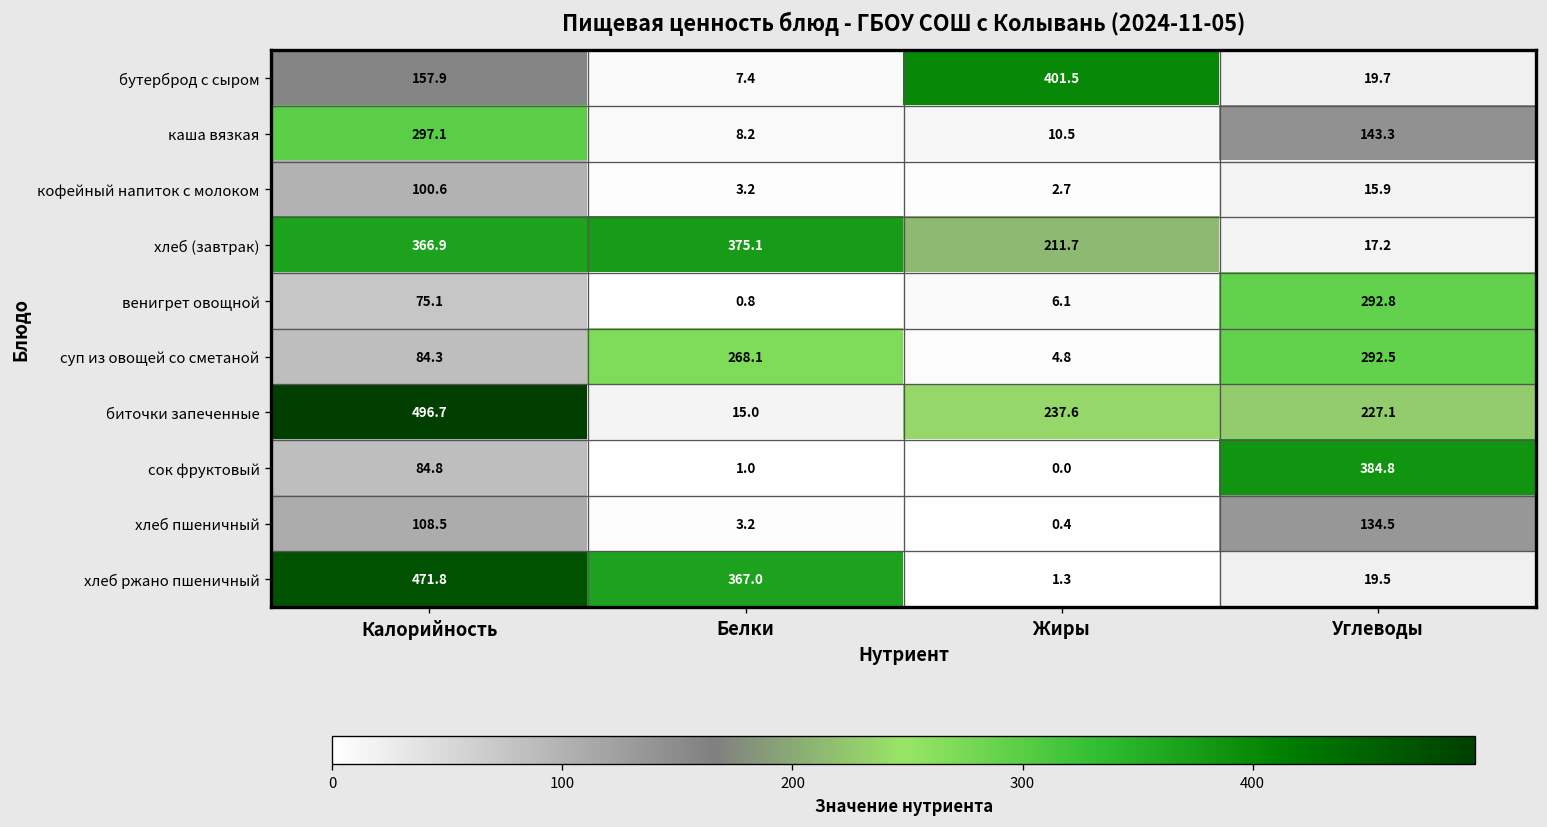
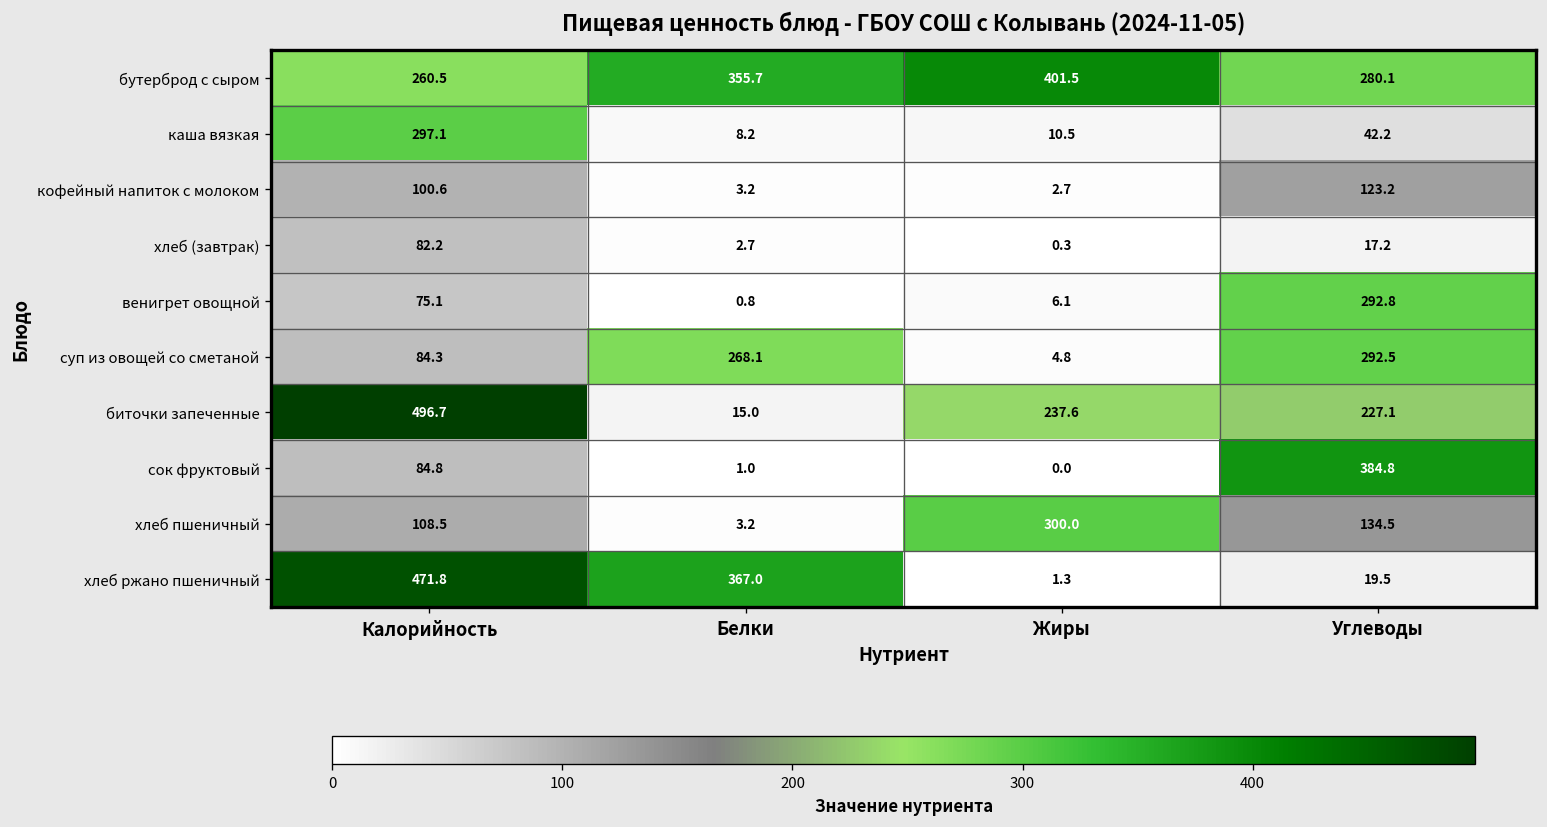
  {
    "бутерброд с сыром": {
-     "Калорийность": 157.9,
-     "Белки": 7.4,
+     "Калорийность": 260.5,
+     "Белки": 355.7,
      "Жиры": 401.5,
-     "Углеводы": 19.7
+     "Углеводы": 280.1
    },
    "каша вязкая": {
      "Калорийность": 297.1,
      "Белки": 8.2,
      "Жиры": 10.5,
-     "Углеводы": 143.3
+     "Углеводы": 42.2
    },
    "кофейный напиток с молоком": {
      "Калорийность": 100.6,
      "Белки": 3.2,
      "Жиры": 2.7,
-     "Углеводы": 15.9
+     "Углеводы": 123.2
    },
    "хлеб (завтрак)": {
-     "Калорийность": 366.9,
-     "Белки": 375.1,
-     "Жиры": 211.7,
+     "Калорийность": 82.2,
+     "Белки": 2.7,
+     "Жиры": 0.3,
      "Углеводы": 17.2
    },
    "венигрет овощной": {
      "Калорийность": 75.1,
      "Белки": 0.8,
      "Жиры": 6.1,
      "Углеводы": 292.8
    },
    "суп из овощей со сметаной": {
      "Калорийность": 84.3,
      "Белки": 268.1,
      "Жиры": 4.8,
      "Углеводы": 292.5
    },
    "биточки запеченные": {
      "Калорийность": 496.7,
      "Белки": 15.0,
      "Жиры": 237.6,
      "Углеводы": 227.1
    },
    "сок фруктовый": {
      "Калорийность": 84.8,
      "Белки": 1.0,
      "Жиры": 0.0,
      "Углеводы": 384.8
    },
    "хлеб пшеничный": {
      "Калорийность": 108.5,
      "Белки": 3.2,
-     "Жиры": 0.4,
+     "Жиры": 300.0,
      "Углеводы": 134.5
    },
    "хлеб ржано пшеничный": {
      "Калорийность": 471.8,
      "Белки": 367.0,
      "Жиры": 1.3,
      "Углеводы": 19.5
    }
  }
